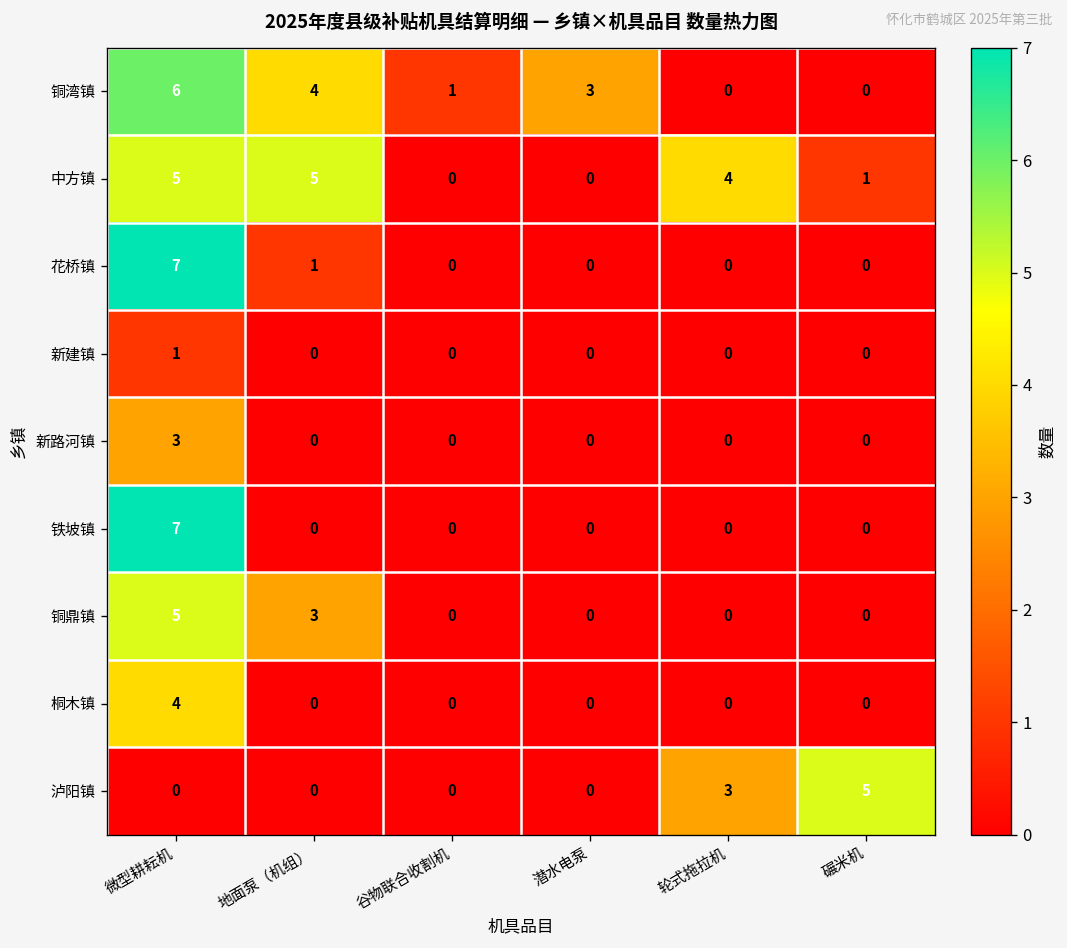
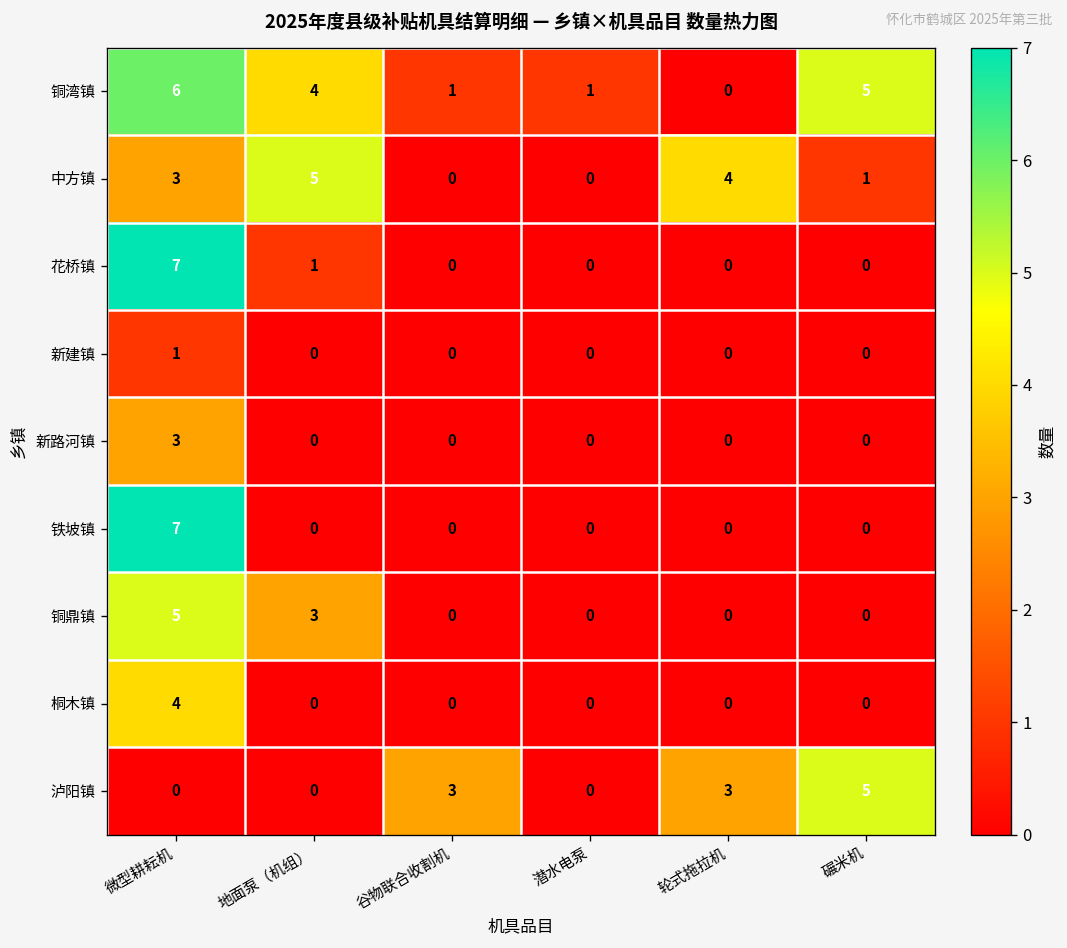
  {
    "铜湾镇": {
      "微型耕耘机": 6,
      "地面泵（机组）": 4,
      "谷物联合收割机": 1,
-     "潜水电泵": 3,
+     "潜水电泵": 1,
      "轮式拖拉机": 0,
-     "碾米机": 0
+     "碾米机": 5
    },
    "中方镇": {
-     "微型耕耘机": 5,
+     "微型耕耘机": 3,
      "地面泵（机组）": 5,
      "谷物联合收割机": 0,
      "潜水电泵": 0,
      "轮式拖拉机": 4,
      "碾米机": 1
    },
    "花桥镇": {
      "微型耕耘机": 7,
      "地面泵（机组）": 1,
      "谷物联合收割机": 0,
      "潜水电泵": 0,
      "轮式拖拉机": 0,
      "碾米机": 0
    },
    "新建镇": {
      "微型耕耘机": 1,
      "地面泵（机组）": 0,
      "谷物联合收割机": 0,
      "潜水电泵": 0,
      "轮式拖拉机": 0,
      "碾米机": 0
    },
    "新路河镇": {
      "微型耕耘机": 3,
      "地面泵（机组）": 0,
      "谷物联合收割机": 0,
      "潜水电泵": 0,
      "轮式拖拉机": 0,
      "碾米机": 0
    },
    "铁坡镇": {
      "微型耕耘机": 7,
      "地面泵（机组）": 0,
      "谷物联合收割机": 0,
      "潜水电泵": 0,
      "轮式拖拉机": 0,
      "碾米机": 0
    },
    "铜鼎镇": {
      "微型耕耘机": 5,
      "地面泵（机组）": 3,
      "谷物联合收割机": 0,
      "潜水电泵": 0,
      "轮式拖拉机": 0,
      "碾米机": 0
    },
    "桐木镇": {
      "微型耕耘机": 4,
      "地面泵（机组）": 0,
      "谷物联合收割机": 0,
      "潜水电泵": 0,
      "轮式拖拉机": 0,
      "碾米机": 0
    },
    "泸阳镇": {
      "微型耕耘机": 0,
      "地面泵（机组）": 0,
-     "谷物联合收割机": 0,
+     "谷物联合收割机": 3,
      "潜水电泵": 0,
      "轮式拖拉机": 3,
      "碾米机": 5
    }
  }
